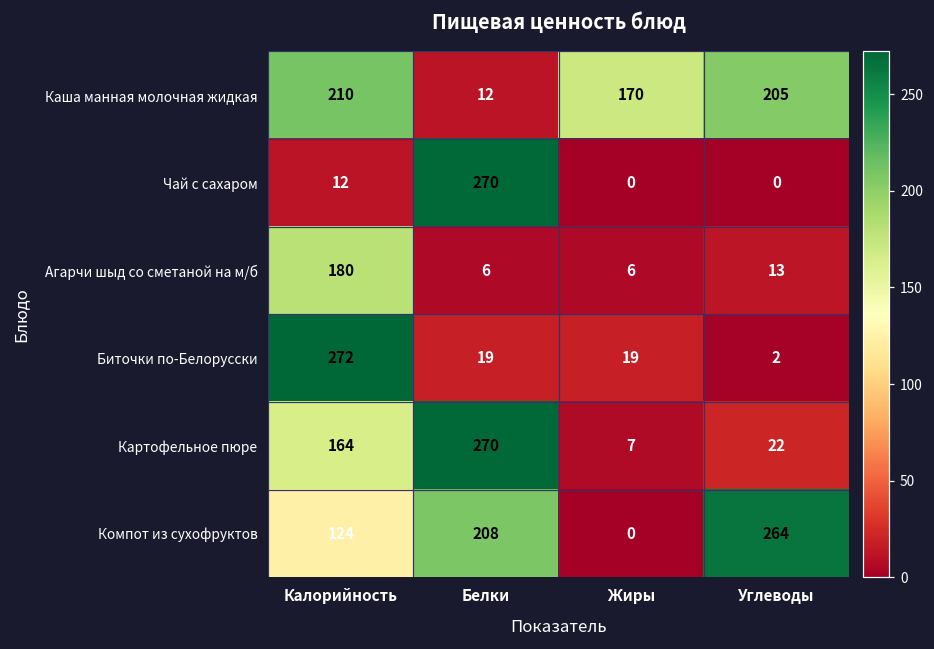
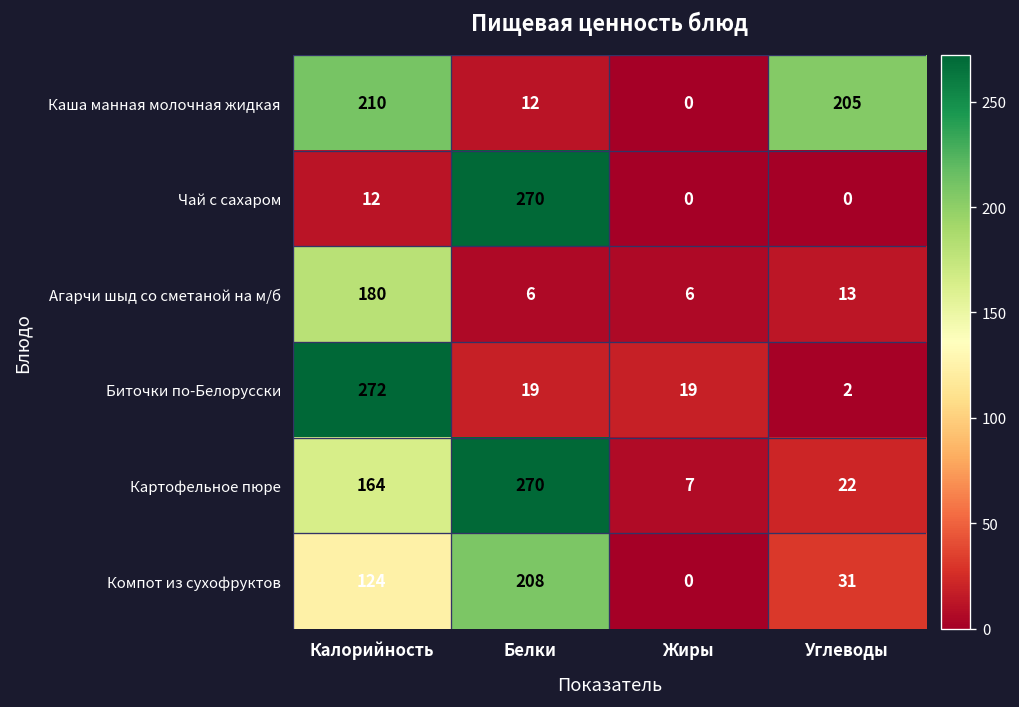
  {
    "Каша манная молочная жидкая": {
      "Калорийность": 210,
      "Белки": 12,
-     "Жиры": 170,
+     "Жиры": 0,
      "Углеводы": 205
    },
    "Чай с сахаром": {
      "Калорийность": 12,
      "Белки": 270,
      "Жиры": 0,
      "Углеводы": 0
    },
    "Агарчи шыд со сметаной на м/б": {
      "Калорийность": 180,
      "Белки": 6,
      "Жиры": 6,
      "Углеводы": 13
    },
    "Биточки по-Белорусски": {
      "Калорийность": 272,
      "Белки": 19,
      "Жиры": 19,
      "Углеводы": 2
    },
    "Картофельное пюре": {
      "Калорийность": 164,
      "Белки": 270,
      "Жиры": 7,
      "Углеводы": 22
    },
    "Компот из сухофруктов": {
      "Калорийность": 124,
      "Белки": 208,
      "Жиры": 0,
-     "Углеводы": 264
+     "Углеводы": 31
    }
  }
